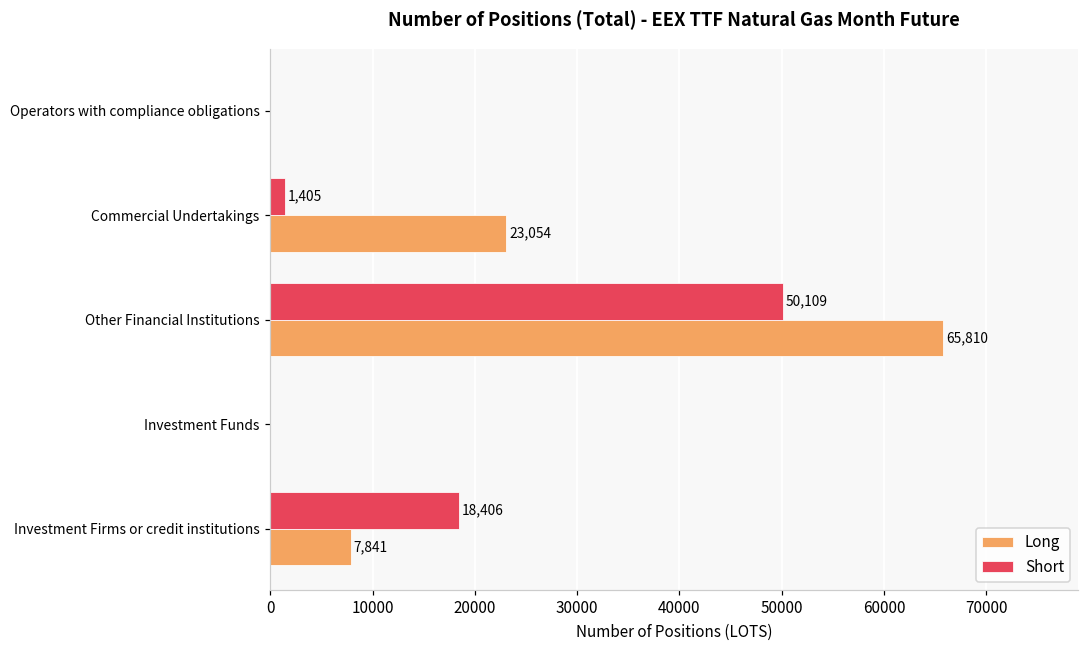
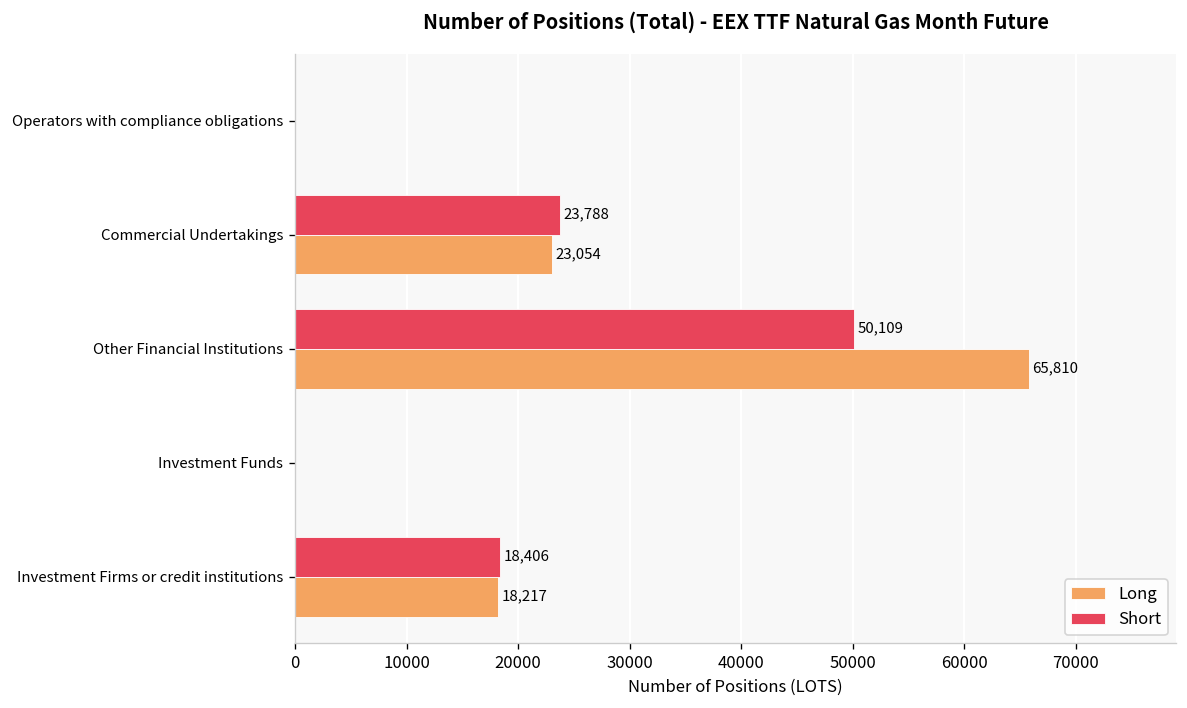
  {
    "Long": {
      "Commercial Undertakings": "23,054",
      "Other Financial Institutions": "65,810",
-     "Investment Firms or credit institutions": "7,841"
+     "Investment Firms or credit institutions": "18,217"
    },
    "Short": {
-     "Commercial Undertakings": "1,405",
+     "Commercial Undertakings": "23,788",
      "Other Financial Institutions": "50,109",
      "Investment Firms or credit institutions": "18,406"
    }
  }
